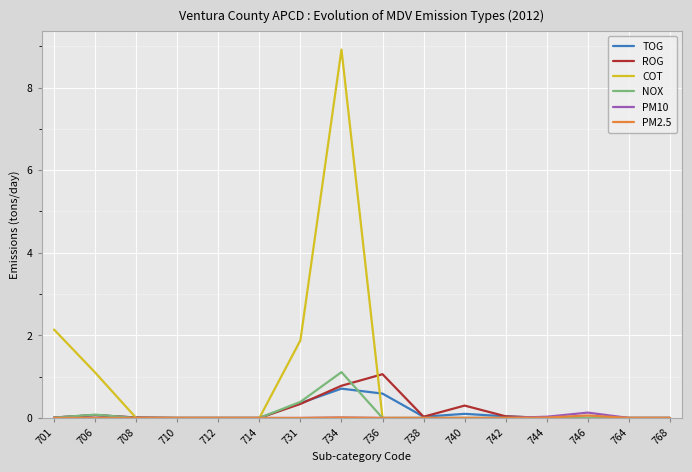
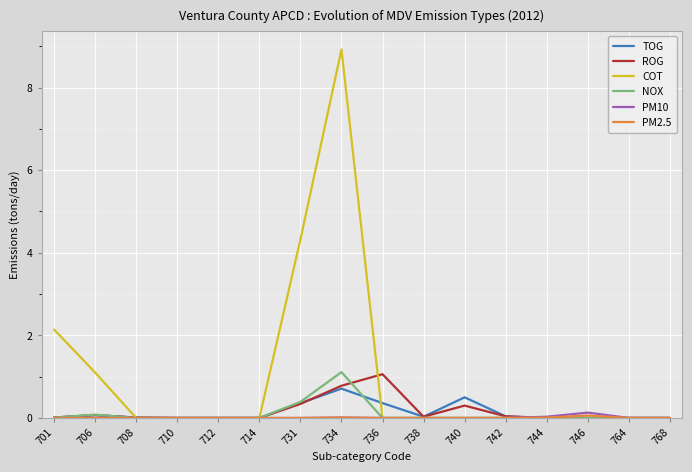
  {
    "TOG": {
      "734": 0.7,
-     "736": 0.6,
-     "740": 0.1
+     "736": 0.4,
+     "740": 0.5
    },
    "ROG": {
      "734": 0.8,
      "736": 1.1,
      "740": 0.3
    },
    "COT": {
      "701": 2.1,
      "706": 1.1,
-     "731": 1.9,
+     "731": 4.3,
      "734": 8.9
    },
    "NOX": {
      "734": 1.1
    },
    "PM10": {
      "746": 0.1
    }
  }
